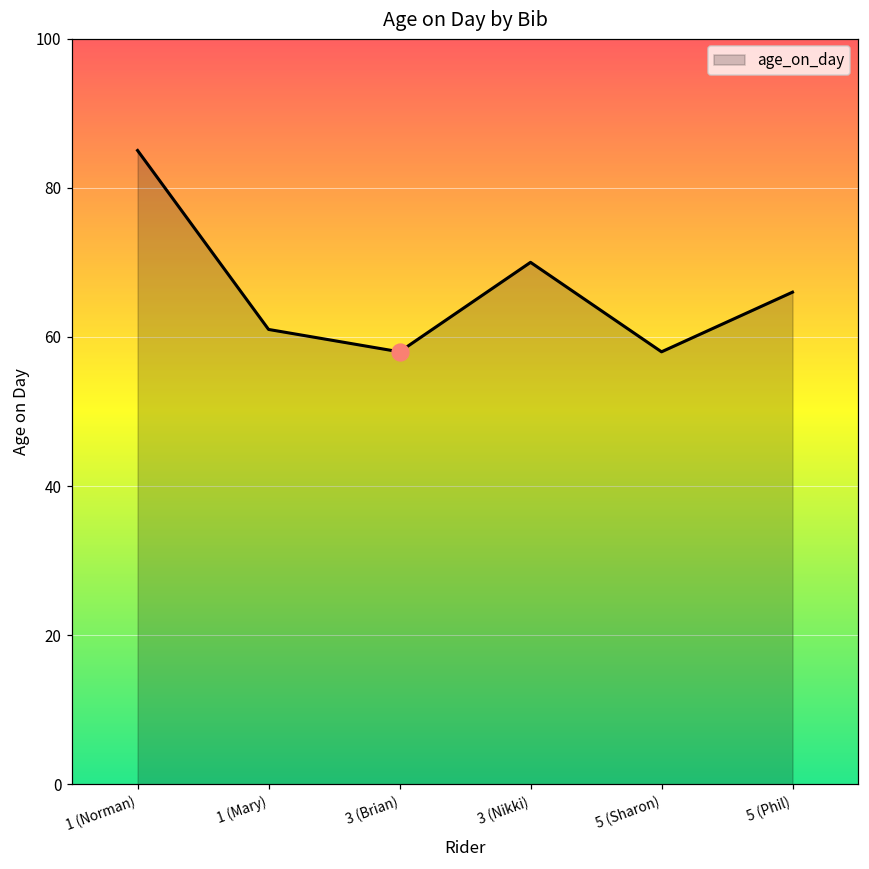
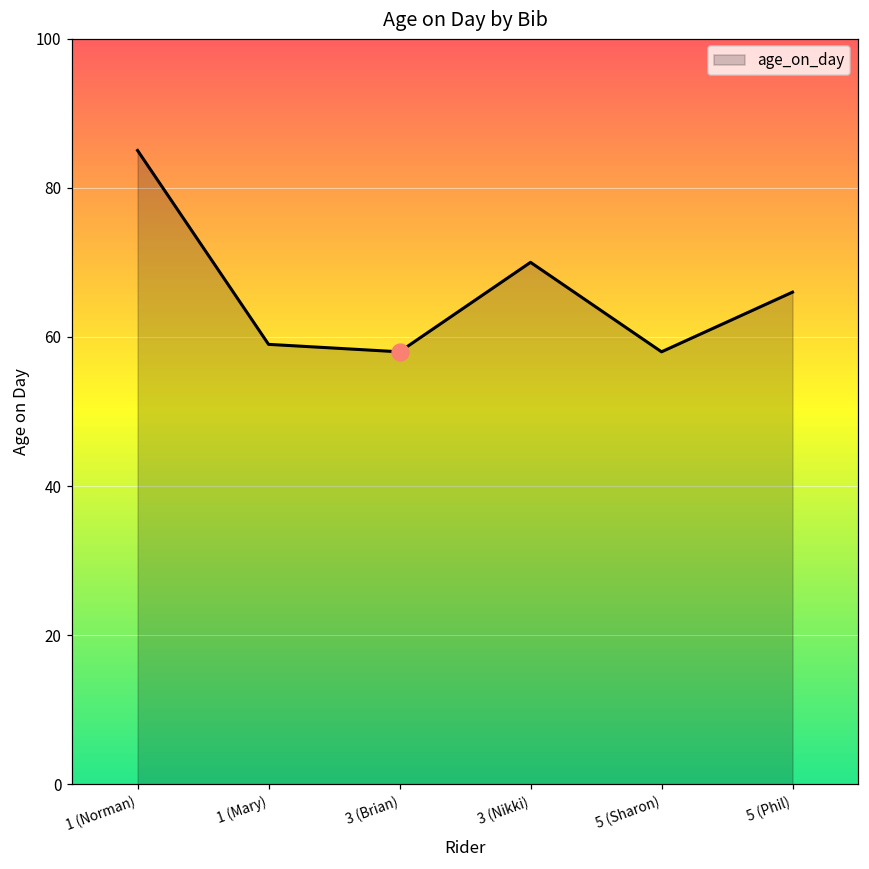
  {
    "age_on_day": {
      "1 (Norman)": 85,
-     "1 (Mary)": 61,
+     "1 (Mary)": 59,
      "3 (Nikki)": 70,
      "5 (Sharon)": 58,
      "5 (Phil)": 66
    }
  }
